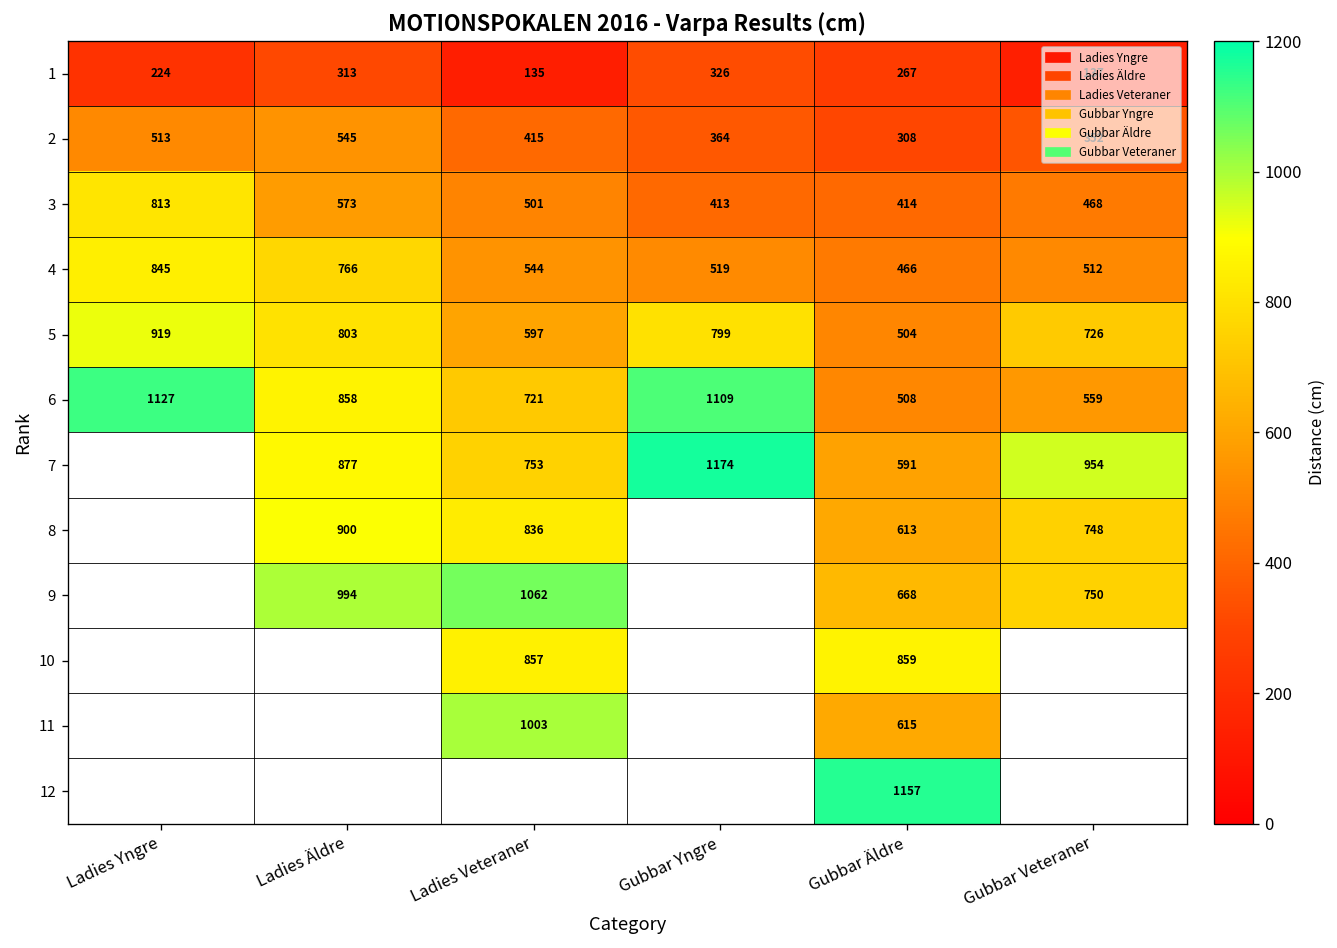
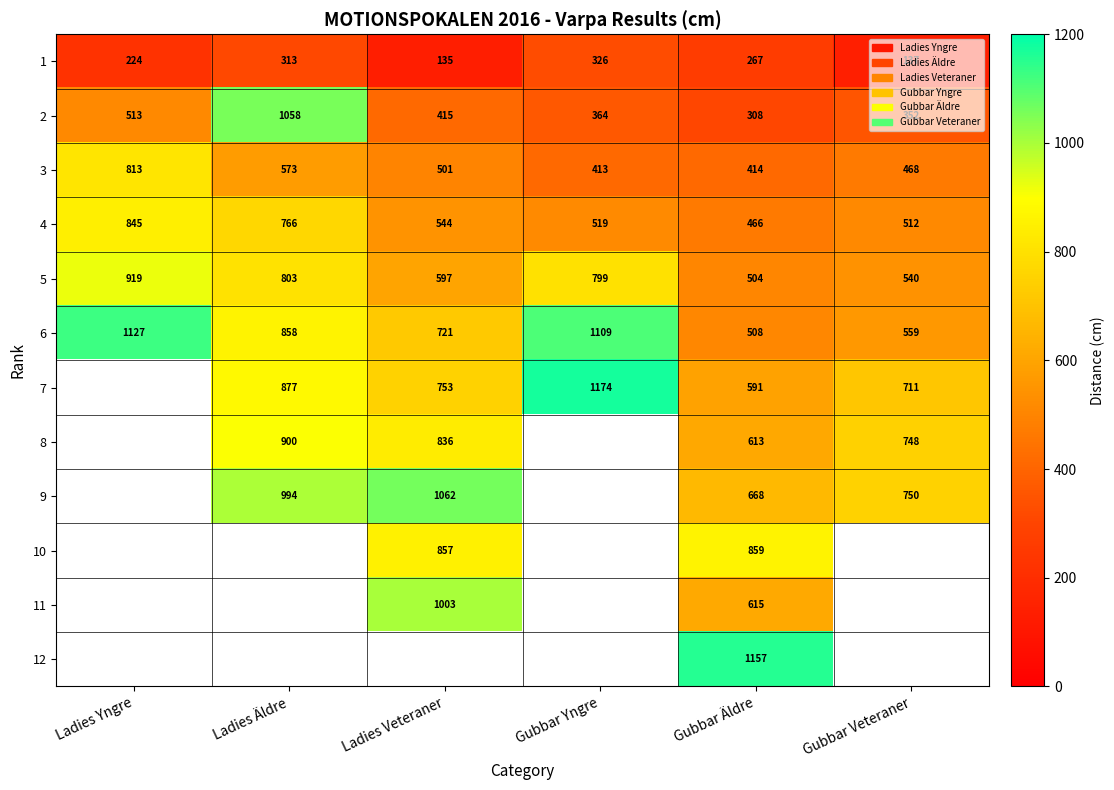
  {
    "1": {
      "Ladies Yngre": 224,
      "Ladies Äldre": 313,
      "Ladies Veteraner": 135,
      "Gubbar Yngre": 326,
      "Gubbar Äldre": 267
    },
    "2": {
      "Ladies Yngre": 513,
-     "Ladies Äldre": 545,
+     "Ladies Äldre": 1058,
      "Ladies Veteraner": 415,
      "Gubbar Yngre": 364,
      "Gubbar Äldre": 308
    },
    "3": {
      "Ladies Yngre": 813,
      "Ladies Äldre": 573,
      "Ladies Veteraner": 501,
      "Gubbar Yngre": 413,
      "Gubbar Äldre": 414,
      "Gubbar Veteraner": 468
    },
    "4": {
      "Ladies Yngre": 845,
      "Ladies Äldre": 766,
      "Ladies Veteraner": 544,
      "Gubbar Yngre": 519,
      "Gubbar Äldre": 466,
      "Gubbar Veteraner": 512
    },
    "5": {
      "Ladies Yngre": 919,
      "Ladies Äldre": 803,
      "Ladies Veteraner": 597,
      "Gubbar Yngre": 799,
      "Gubbar Äldre": 504,
-     "Gubbar Veteraner": 726
+     "Gubbar Veteraner": 540
    },
    "6": {
      "Ladies Yngre": 1127,
      "Ladies Äldre": 858,
      "Ladies Veteraner": 721,
      "Gubbar Yngre": 1109,
      "Gubbar Äldre": 508,
      "Gubbar Veteraner": 559
    },
    "7": {
      "Ladies Äldre": 877,
      "Ladies Veteraner": 753,
      "Gubbar Yngre": 1174,
      "Gubbar Äldre": 591,
-     "Gubbar Veteraner": 954
+     "Gubbar Veteraner": 711
    },
    "8": {
      "Ladies Äldre": 900,
      "Ladies Veteraner": 836,
      "Gubbar Äldre": 613,
      "Gubbar Veteraner": 748
    },
    "9": {
      "Ladies Äldre": 994,
      "Ladies Veteraner": 1062,
      "Gubbar Äldre": 668,
      "Gubbar Veteraner": 750
    },
    "10": {
      "Ladies Veteraner": 857,
      "Gubbar Äldre": 859
    },
    "11": {
      "Ladies Veteraner": 1003,
      "Gubbar Äldre": 615
    },
    "12": {
      "Gubbar Äldre": 1157
    }
  }
